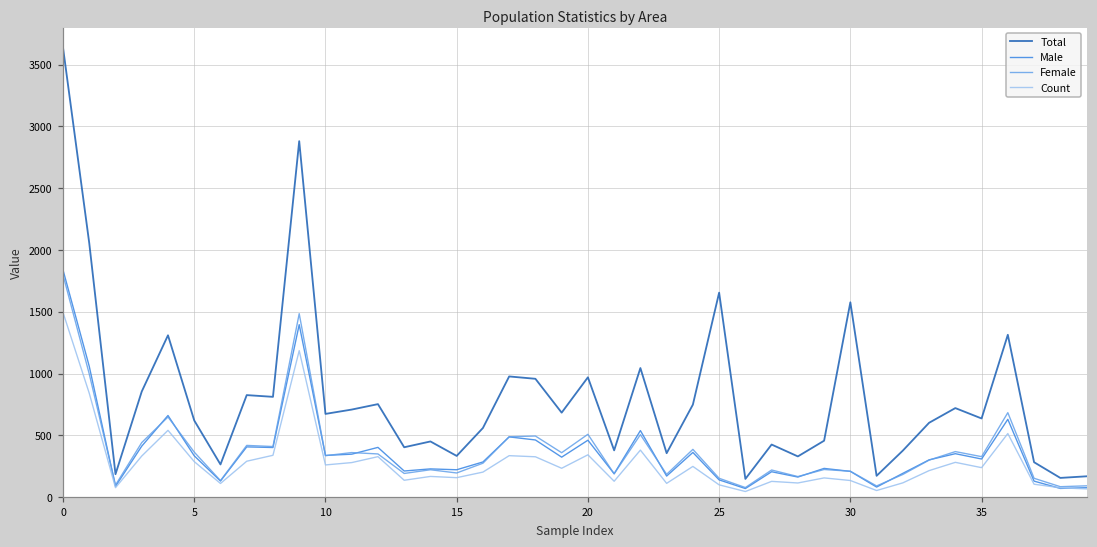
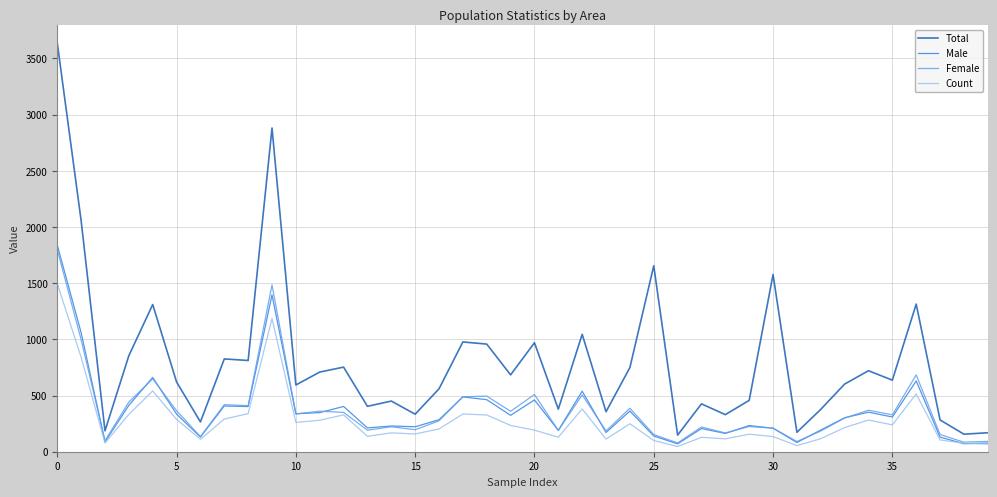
  {
    "Total": {
      "0": 3640,
      "5": 620,
-     "10": 670,
+     "10": 590,
      "15": 330,
      "20": 970,
      "25": 1660,
      "30": 1580,
      "35": 640
    },
    "Count": {
      "0": 1500,
      "5": 290,
      "10": 260,
      "15": 160,
-     "20": 340,
+     "20": 190,
      "25": 100,
      "30": 140,
      "35": 240
    }
  }
